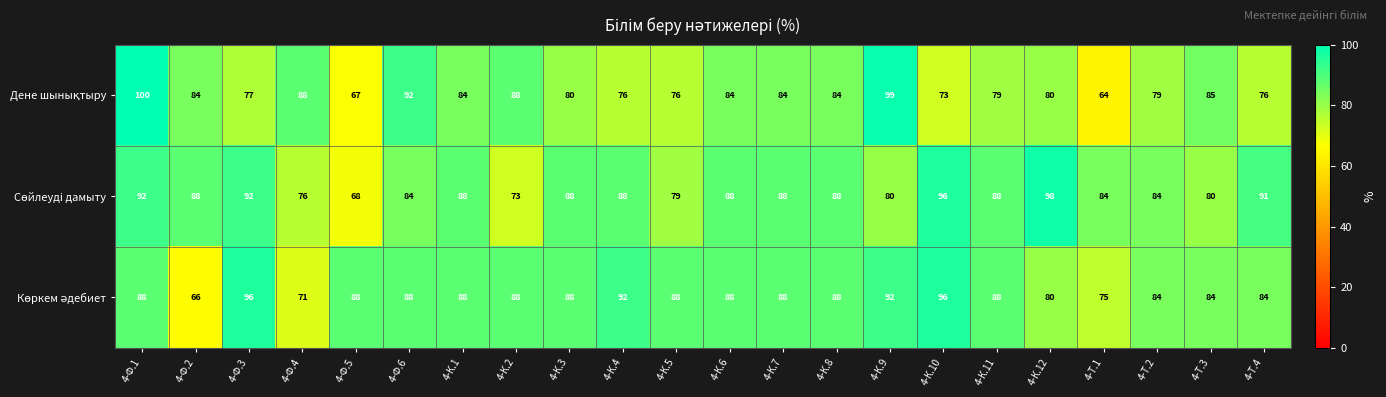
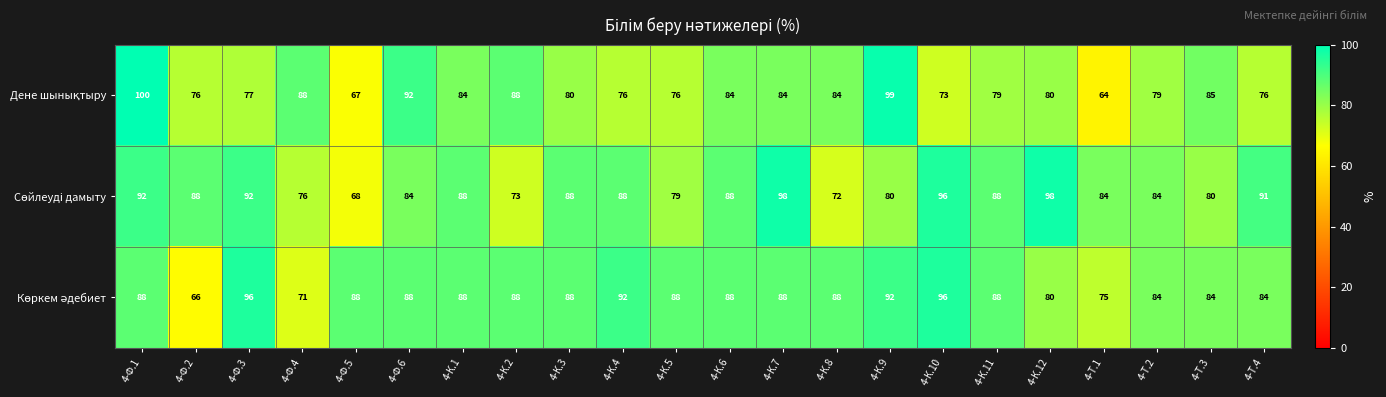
  {
    "Дене шынықтыру": {
      "4-Ф.1": 100,
-     "4-Ф.2": 84,
+     "4-Ф.2": 76,
      "4-Ф.3": 77,
      "4-Ф.4": 88,
      "4-Ф.5": 67,
      "4-Ф.6": 92,
      "4-К.1": 84,
      "4-К.2": 88,
      "4-К.3": 80,
      "4-К.4": 76,
      "4-К.5": 76,
      "4-К.6": 84,
      "4-К.7": 84,
      "4-К.8": 84,
      "4-К.9": 99,
      "4-К.10": 73,
      "4-К.11": 79,
      "4-К.12": 80,
      "4-Т.1": 64,
      "4-Т.2": 79,
      "4-Т.3": 85,
      "4-Т.4": 76
    },
    "Сөйлеуді дамыту": {
      "4-Ф.1": 92,
      "4-Ф.2": 88,
      "4-Ф.3": 92,
      "4-Ф.4": 76,
      "4-Ф.5": 68,
      "4-Ф.6": 84,
      "4-К.1": 88,
      "4-К.2": 73,
      "4-К.3": 88,
      "4-К.4": 88,
      "4-К.5": 79,
      "4-К.6": 88,
-     "4-К.7": 88,
-     "4-К.8": 88,
+     "4-К.7": 98,
+     "4-К.8": 72,
      "4-К.9": 80,
      "4-К.10": 96,
      "4-К.11": 88,
      "4-К.12": 98,
      "4-Т.1": 84,
      "4-Т.2": 84,
      "4-Т.3": 80,
      "4-Т.4": 91
    },
    "Көркем әдебиет": {
      "4-Ф.1": 88,
      "4-Ф.2": 66,
      "4-Ф.3": 96,
      "4-Ф.4": 71,
      "4-Ф.5": 88,
      "4-Ф.6": 88,
      "4-К.1": 88,
      "4-К.2": 88,
      "4-К.3": 88,
      "4-К.4": 92,
      "4-К.5": 88,
      "4-К.6": 88,
      "4-К.7": 88,
      "4-К.8": 88,
      "4-К.9": 92,
      "4-К.10": 96,
      "4-К.11": 88,
      "4-К.12": 80,
      "4-Т.1": 75,
      "4-Т.2": 84,
      "4-Т.3": 84,
      "4-Т.4": 84
    }
  }
